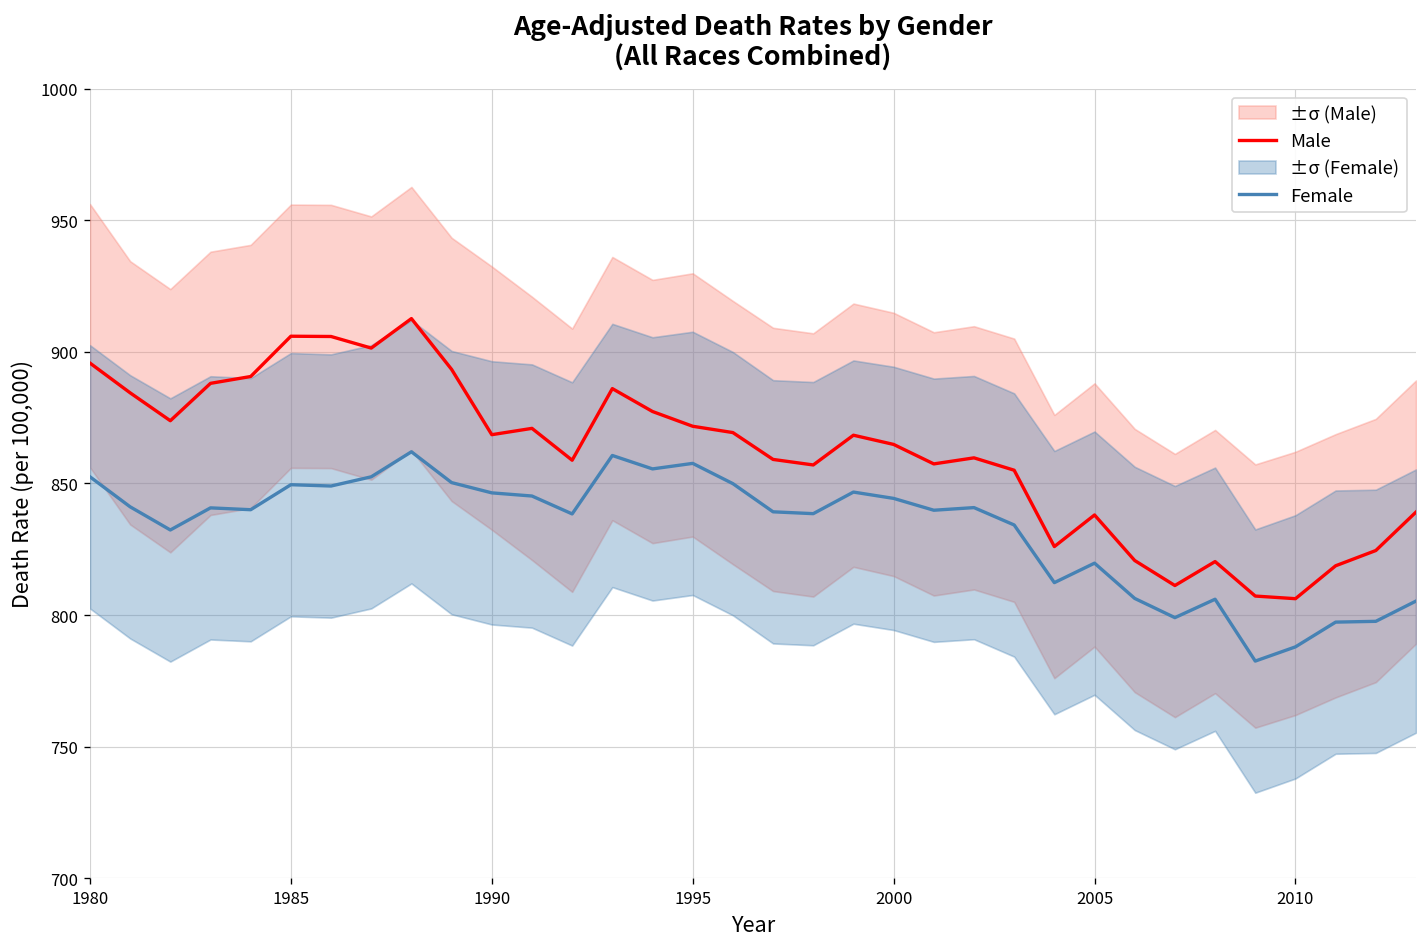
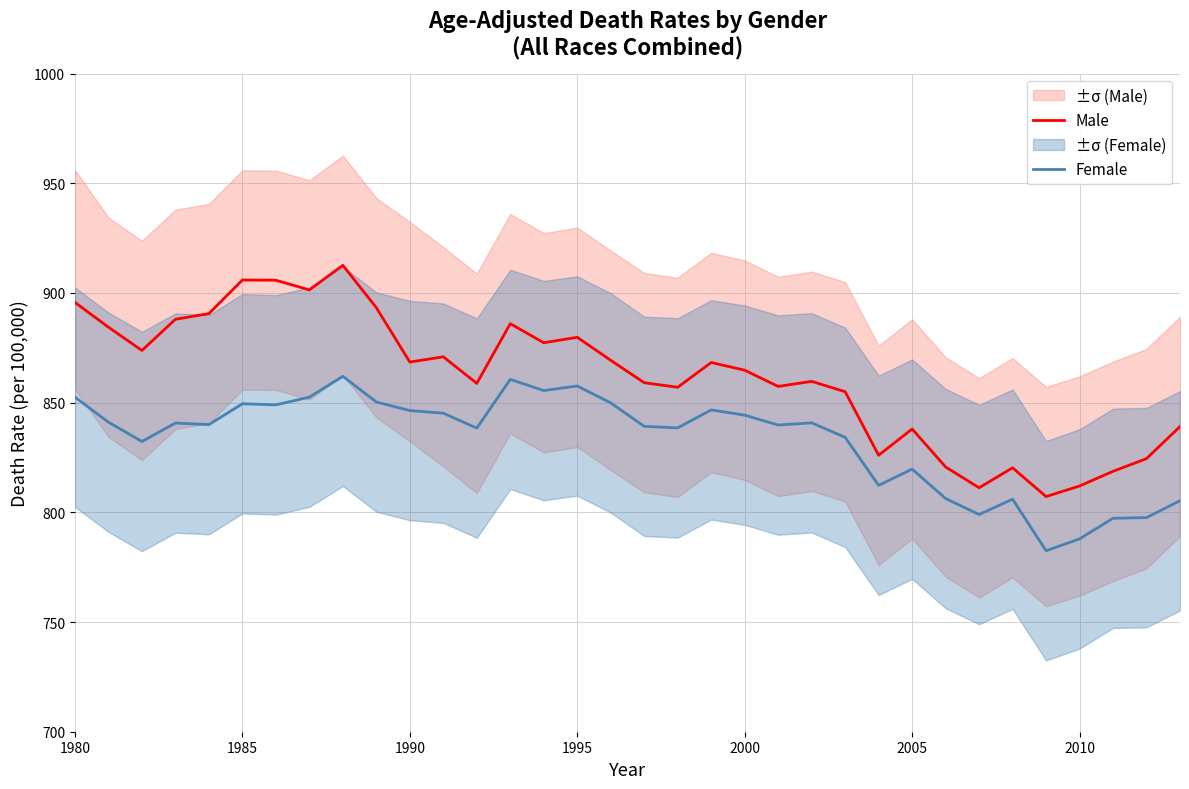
  {
    "Male": {
      "1980": 896,
      "1985": 906,
      "1990": 869,
-     "1995": 872,
+     "1995": 880,
      "2000": 865,
      "2005": 838,
-     "2010": 806
+     "2010": 812
    }
  }
